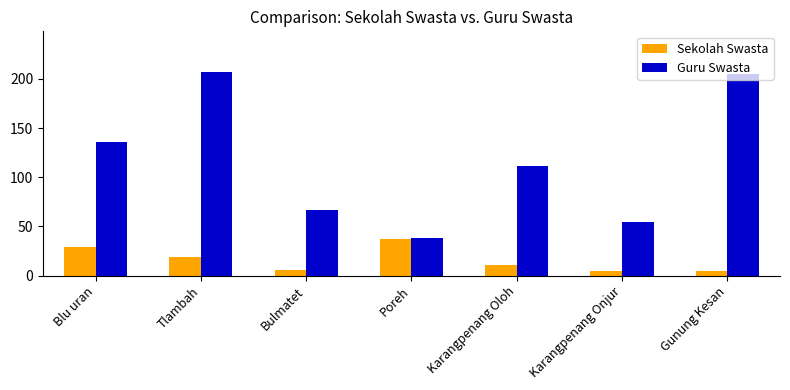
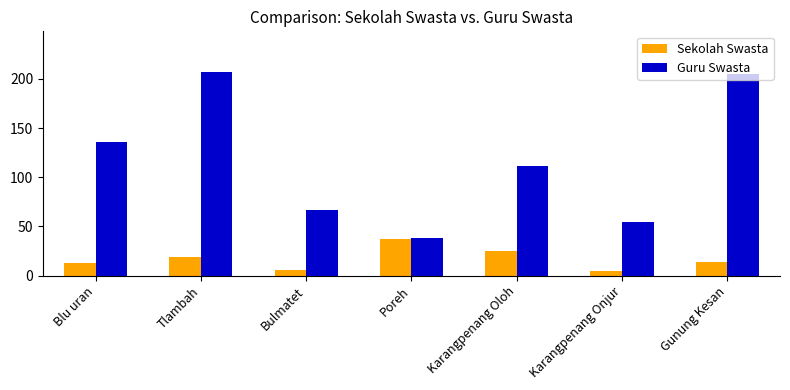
  {
    "Sekolah Swasta": {
-     "Blu uran": 30,
+     "Blu uran": 10,
      "Tlambah": 20,
      "Bulmatet": 10,
      "Poreh": 40,
-     "Karangpenang Oloh": 10,
+     "Karangpenang Oloh": 30,
      "Karangpenang Onjur": 10,
-     "Gunung Kesan": 5
+     "Gunung Kesan": 14
    },
    "Guru Swasta": {
      "Blu uran": 140,
      "Tlambah": 210,
      "Bulmatet": 70,
      "Poreh": 40,
      "Karangpenang Oloh": 110,
      "Karangpenang Onjur": 50
    }
  }
